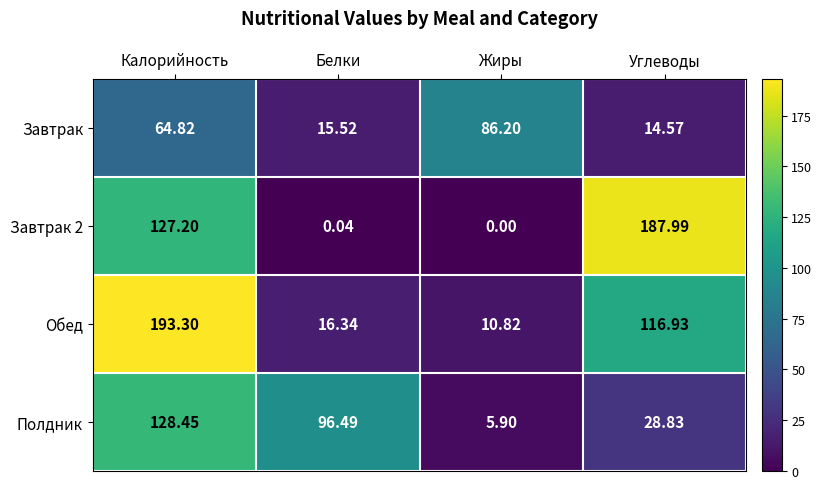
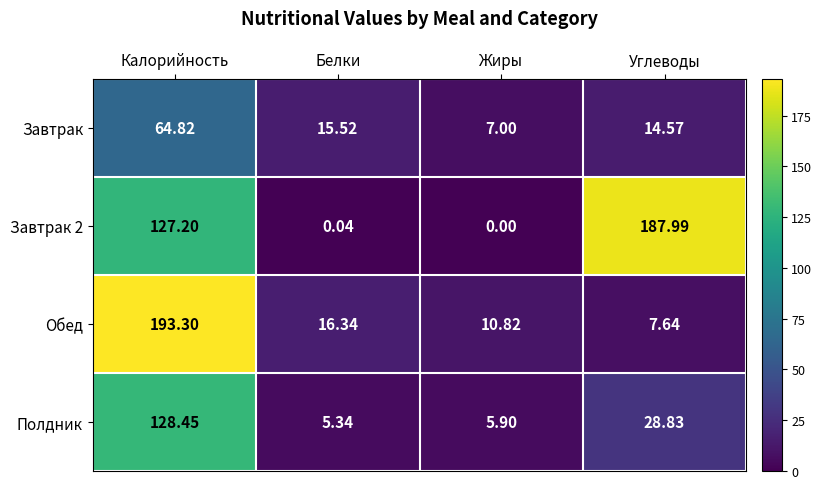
  {
    "Завтрак": {
      "Калорийность": 64.82,
      "Белки": 15.52,
-     "Жиры": 86.20,
+     "Жиры": 7.00,
      "Углеводы": 14.57
    },
    "Завтрак 2": {
      "Калорийность": 127.20,
      "Белки": 0.04,
      "Жиры": 0.00,
      "Углеводы": 187.99
    },
    "Обед": {
      "Калорийность": 193.30,
      "Белки": 16.34,
      "Жиры": 10.82,
-     "Углеводы": 116.93
+     "Углеводы": 7.64
    },
    "Полдник": {
      "Калорийность": 128.45,
-     "Белки": 96.49,
+     "Белки": 5.34,
      "Жиры": 5.90,
      "Углеводы": 28.83
    }
  }
